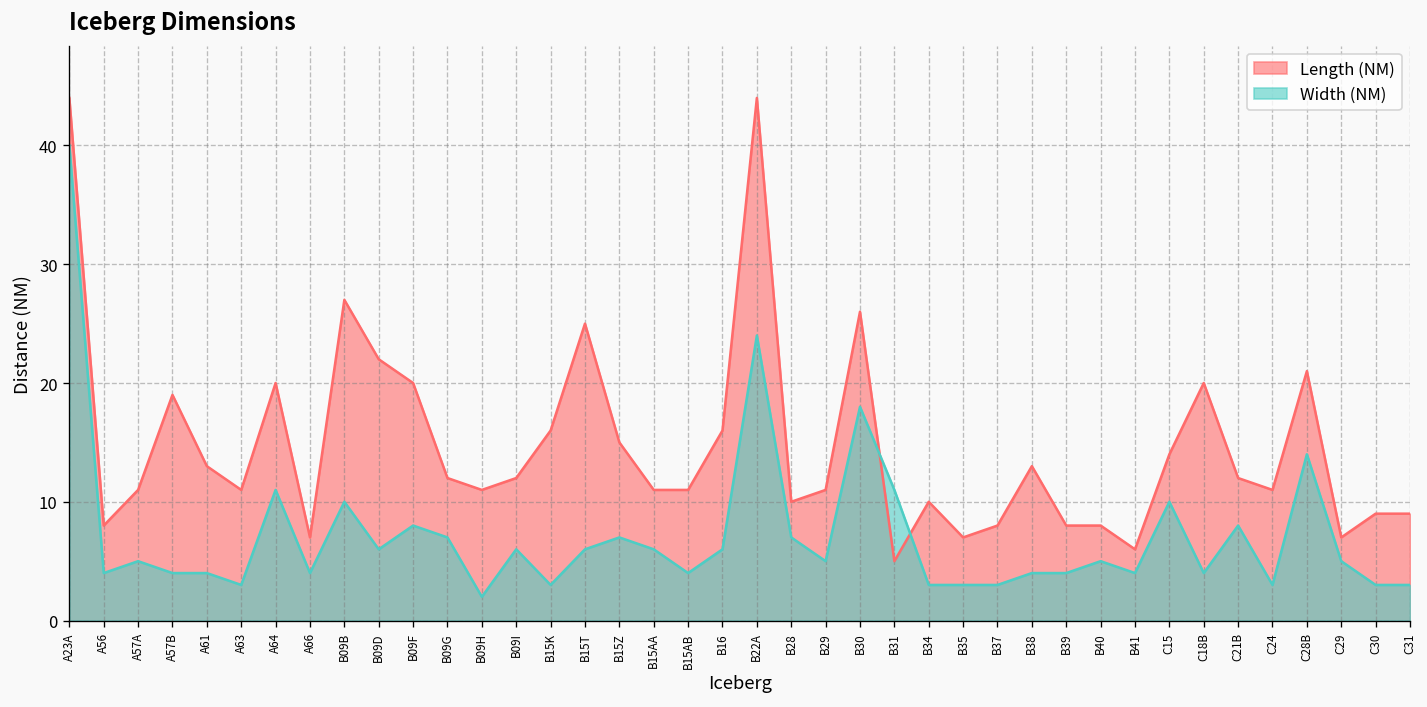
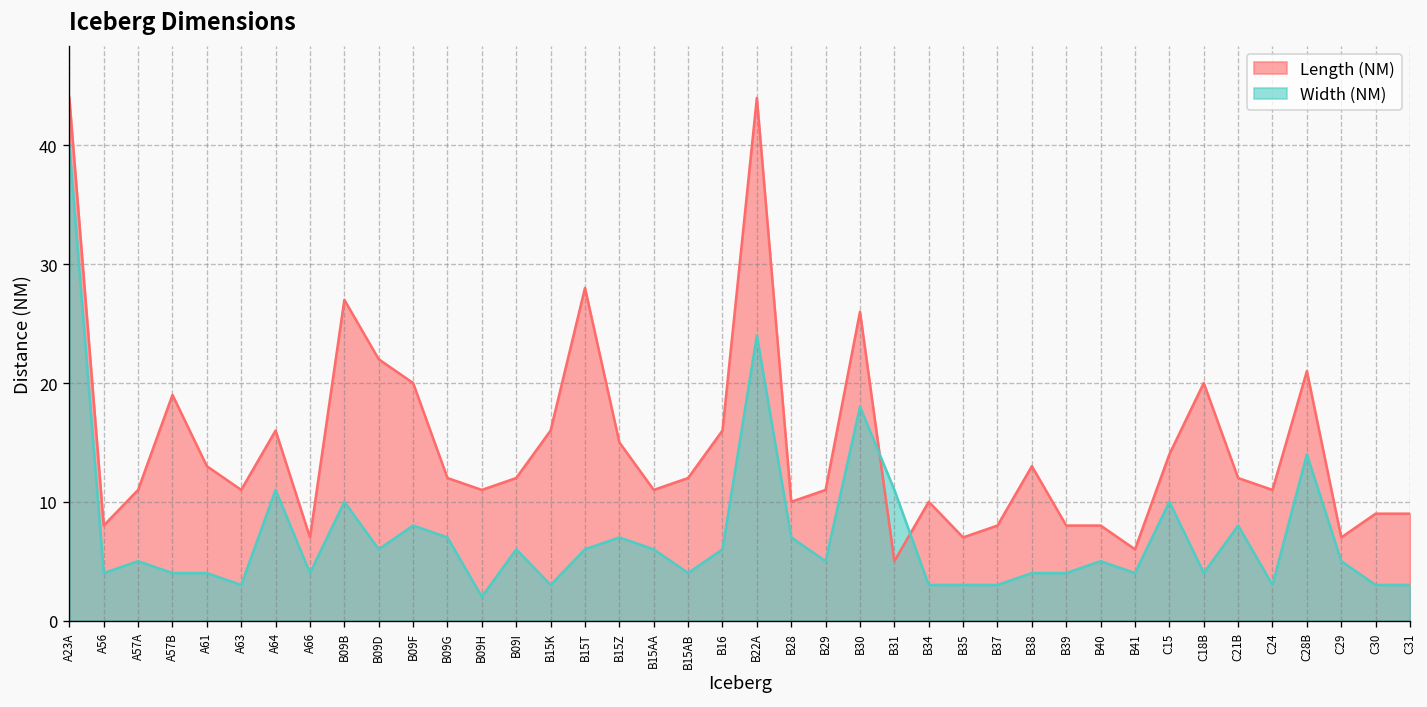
  {
    "Length (NM)": {
      "A23A": 44,
      "A56": 8,
      "A57A": 11,
      "A57B": 19,
      "A61": 13,
      "A63": 11,
-     "A64": 20,
+     "A64": 16,
      "A66": 7,
      "B09B": 27,
      "B09D": 22,
      "B09F": 20,
      "B09G": 12,
      "B09H": 11,
      "B09I": 12,
      "B15K": 16,
-     "B15T": 25,
+     "B15T": 28,
      "B15Z": 15,
      "B15AA": 11,
-     "B15AB": 11,
+     "B15AB": 12,
      "B16": 16,
      "B22A": 44,
      "B28": 10,
      "B29": 11,
      "B30": 26,
      "B31": 5,
      "B34": 10,
      "B35": 7,
      "B37": 8,
      "B38": 13,
      "B39": 8,
      "B40": 8,
      "B41": 6,
      "C15": 14,
      "C18B": 20,
      "C21B": 12,
      "C24": 11,
      "C28B": 21,
      "C29": 7,
      "C30": 9,
      "C31": 9
    },
    "Width (NM)": {
      "A23A": 40,
      "A56": 4,
      "A57A": 5,
      "A57B": 4,
      "A61": 4,
      "A63": 3,
      "A64": 11,
      "A66": 4,
      "B09B": 10,
      "B09D": 6,
      "B09F": 8,
      "B09G": 7,
      "B09H": 2,
      "B09I": 6,
      "B15K": 3,
      "B15T": 6,
      "B15Z": 7,
      "B15AA": 6,
      "B15AB": 4,
      "B16": 6,
      "B22A": 24,
      "B28": 7,
      "B29": 5,
      "B30": 18,
      "B31": 11,
      "B34": 3,
      "B35": 3,
      "B37": 3,
      "B38": 4,
      "B39": 4,
      "B40": 5,
      "B41": 4,
      "C15": 10,
      "C18B": 4,
      "C21B": 8,
      "C24": 3,
      "C28B": 14,
      "C29": 5,
      "C30": 3,
      "C31": 3
    }
  }
